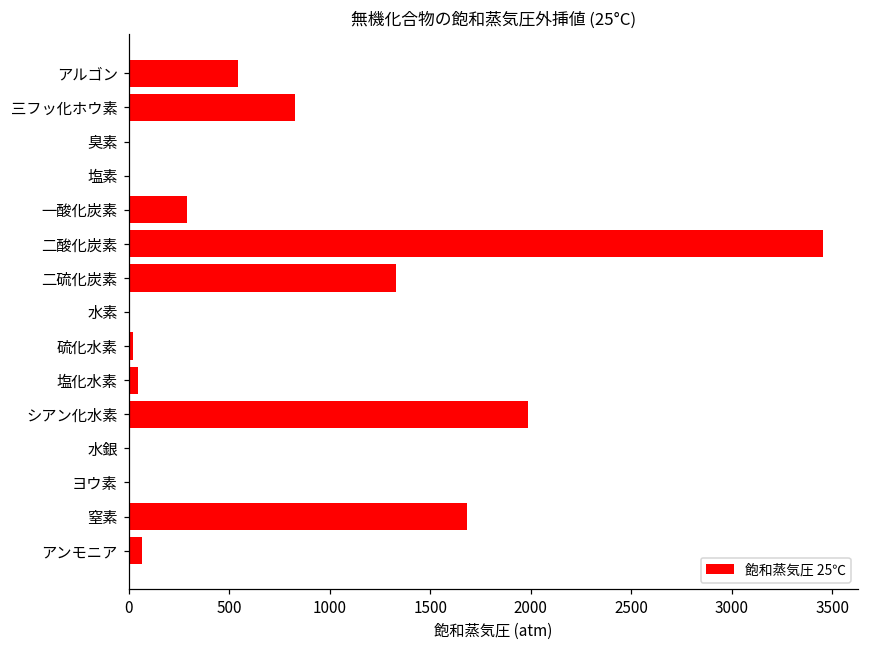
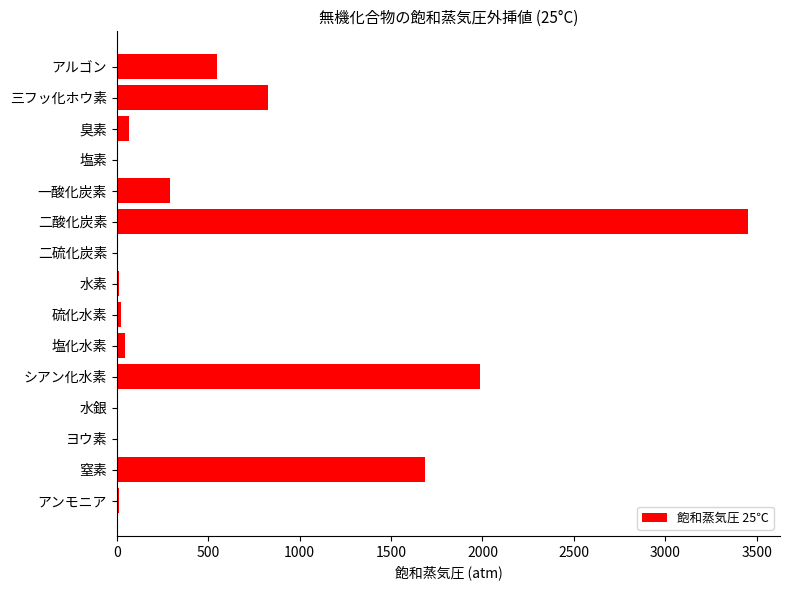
  {
    "アルゴン": 550,
    "三フッ化ホウ素": 830,
-   "臭素": 0,
+   "臭素": 70,
    "一酸化炭素": 290,
    "二酸化炭素": 3460,
-   "二硫化炭素": 1330,
+   "二硫化炭素": 0,
    "硫化水素": 20,
    "塩化水素": 50,
    "シアン化水素": 1990,
    "窒素": 1680,
-   "アンモニア": 70
+   "アンモニア": 10
  }
